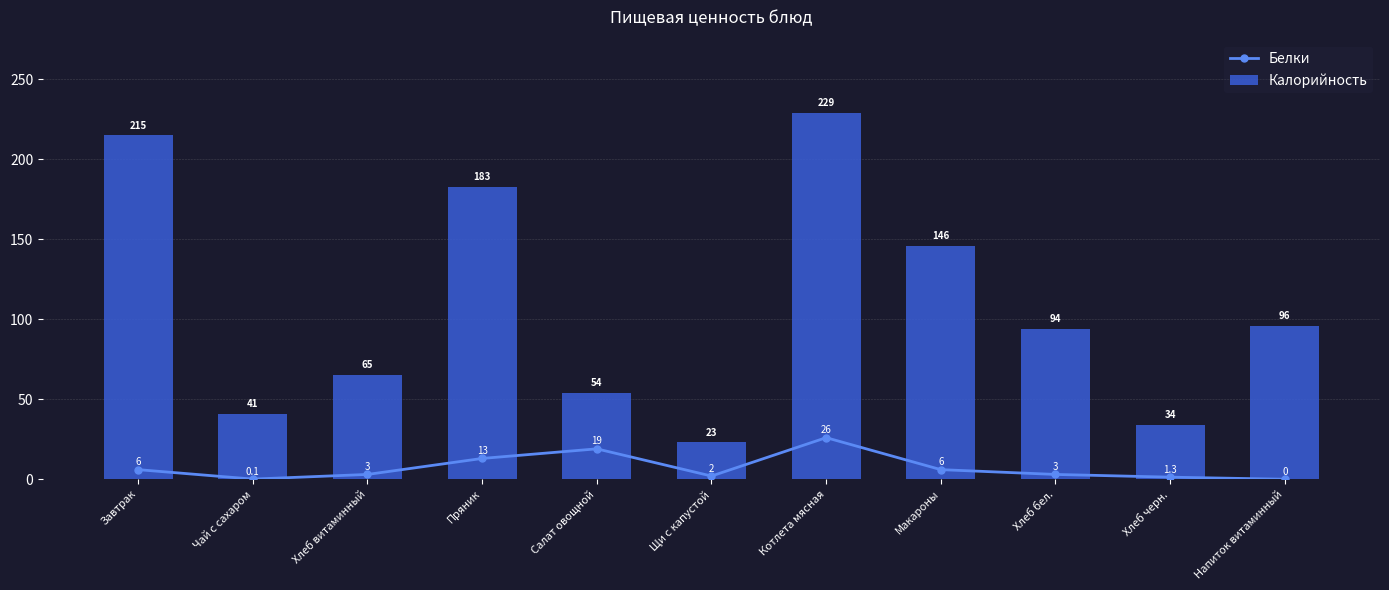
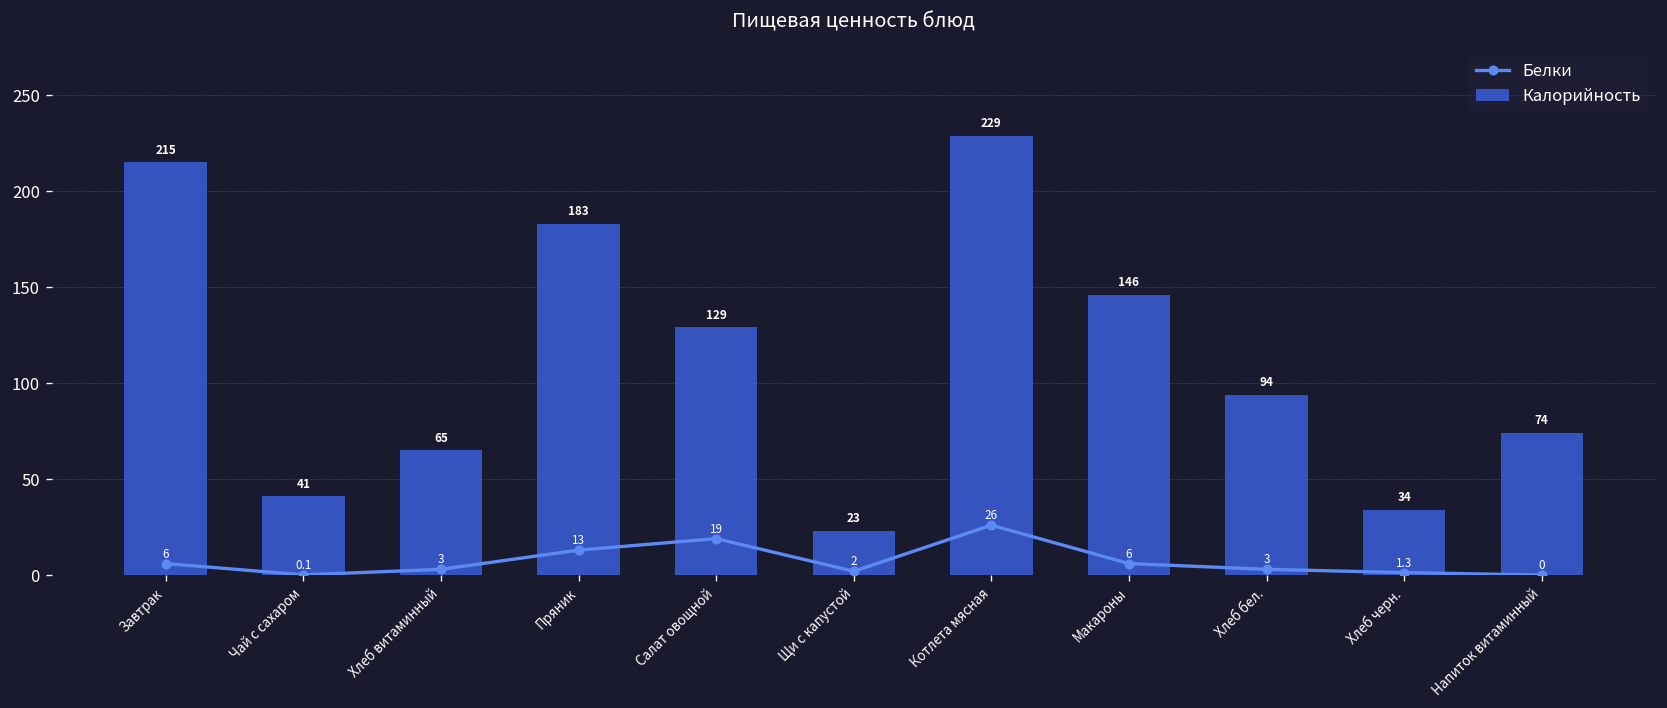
  {
    "Белки": {
      "Завтрак": 6,
      "Чай с сахаром": 0.1,
      "Хлеб витаминный": 3,
      "Пряник": 13,
      "Салат овощной": 19,
      "Щи с капустой": 2,
      "Котлета мясная": 26,
      "Макароны": 6,
      "Хлеб бел.": 3,
      "Хлеб черн.": 1.3,
      "Напиток витаминный": 0
    },
    "Калорийность": {
      "Завтрак": 215,
      "Чай с сахаром": 41,
      "Хлеб витаминный": 65,
      "Пряник": 183,
-     "Салат овощной": 54,
+     "Салат овощной": 129,
      "Щи с капустой": 23,
      "Котлета мясная": 229,
      "Макароны": 146,
      "Хлеб бел.": 94,
      "Хлеб черн.": 34,
-     "Напиток витаминный": 96
+     "Напиток витаминный": 74
    }
  }
